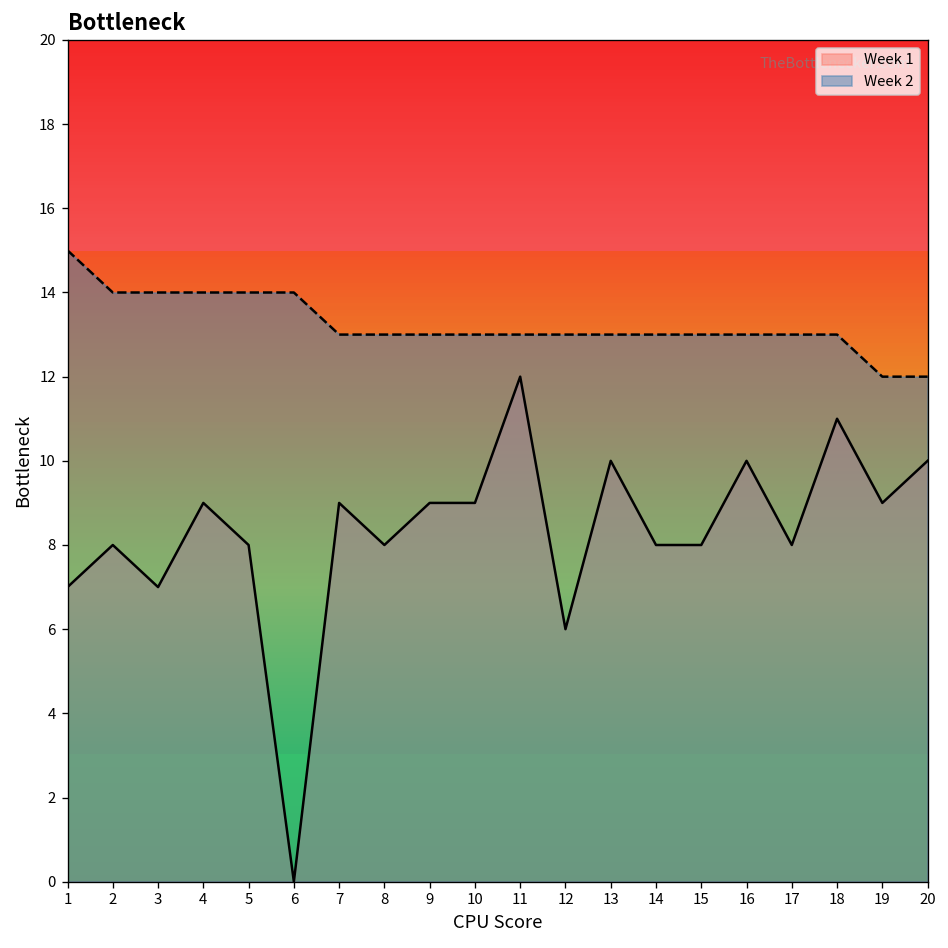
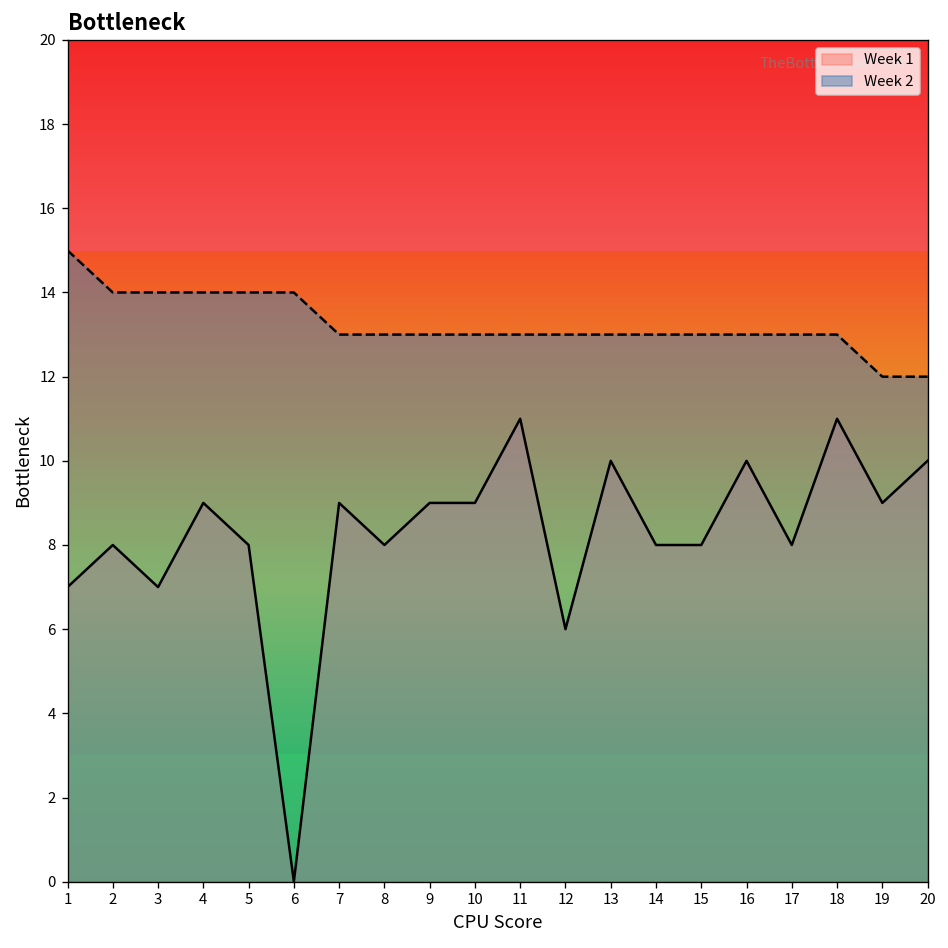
  {
    "Week 1": {
      "1": 7,
      "2": 8,
      "3": 7,
      "4": 9,
      "5": 8,
      "6": 0,
      "7": 9,
      "8": 8,
      "9": 9,
      "10": 9,
-     "11": 12,
+     "11": 11,
      "12": 6,
      "13": 10,
      "14": 8,
      "15": 8,
      "16": 10,
      "17": 8,
      "18": 11,
      "19": 9,
      "20": 10
    },
    "Week 2": {
      "1": 15,
      "2": 14,
      "3": 14,
      "4": 14,
      "5": 14,
      "6": 14,
      "7": 13,
      "8": 13,
      "9": 13,
      "10": 13,
      "11": 13,
      "12": 13,
      "13": 13,
      "14": 13,
      "15": 13,
      "16": 13,
      "17": 13,
      "18": 13,
      "19": 12,
      "20": 12
    }
  }
